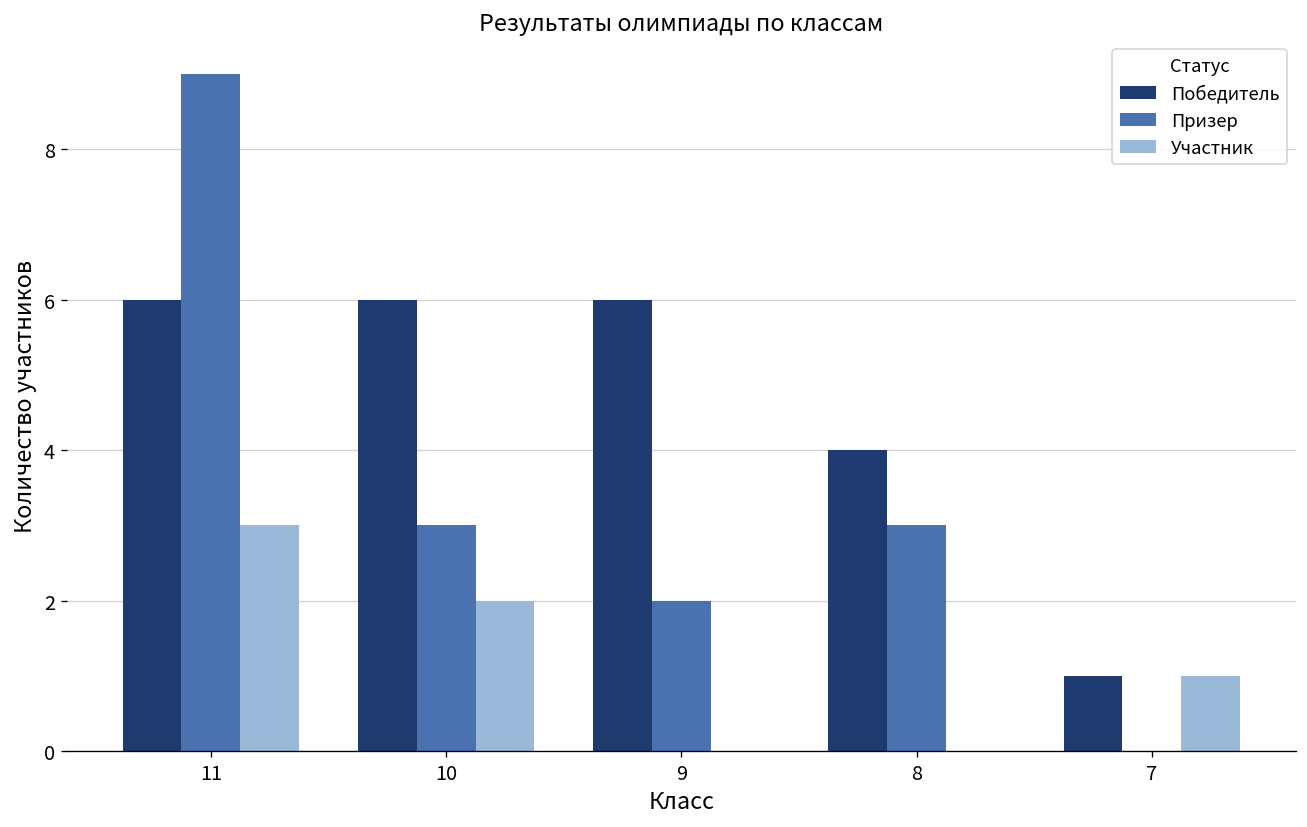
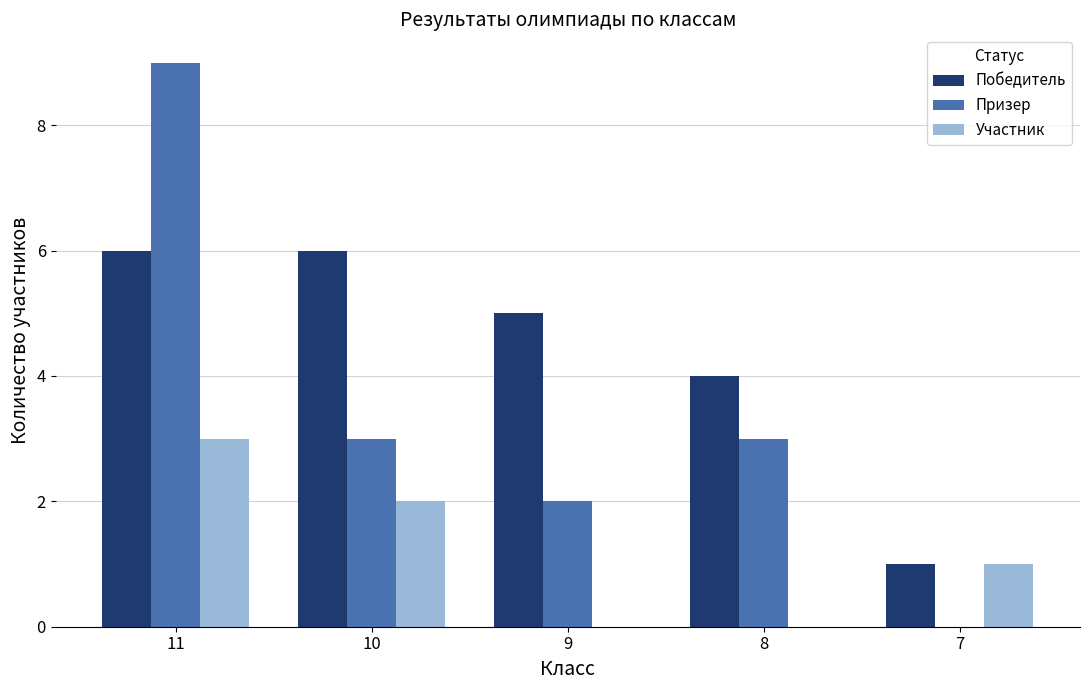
  {
    "Победитель": {
      "11": 6,
      "10": 6,
-     "9": 6,
+     "9": 5,
      "8": 4,
      "7": 1
    },
    "Призер": {
      "11": 9,
      "10": 3,
      "9": 2,
      "8": 3,
      "7": 0
    },
    "Участник": {
      "11": 3,
      "10": 2,
      "9": 0,
      "8": 0,
      "7": 1
    }
  }
